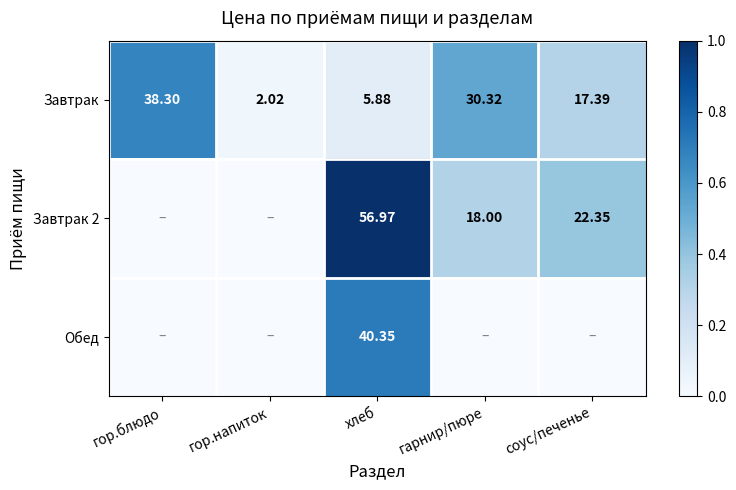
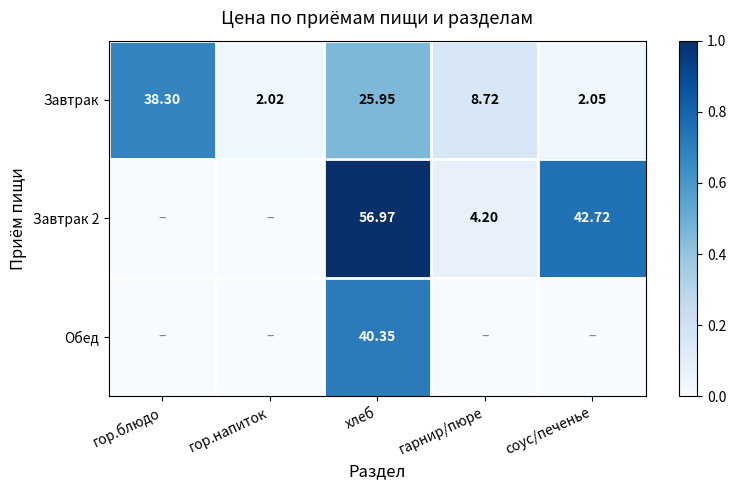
  {
    "Завтрак": {
      "гор.блюдо": 38.30,
      "гор.напиток": 2.02,
-     "хлеб": 5.88,
-     "гарнир/пюре": 30.32,
-     "соус/печенье": 17.39
+     "хлеб": 25.95,
+     "гарнир/пюре": 8.72,
+     "соус/печенье": 2.05
    },
    "Завтрак 2": {
      "хлеб": 56.97,
-     "гарнир/пюре": 18.00,
-     "соус/печенье": 22.35
+     "гарнир/пюре": 4.20,
+     "соус/печенье": 42.72
    },
    "Обед": {
      "хлеб": 40.35
    }
  }
